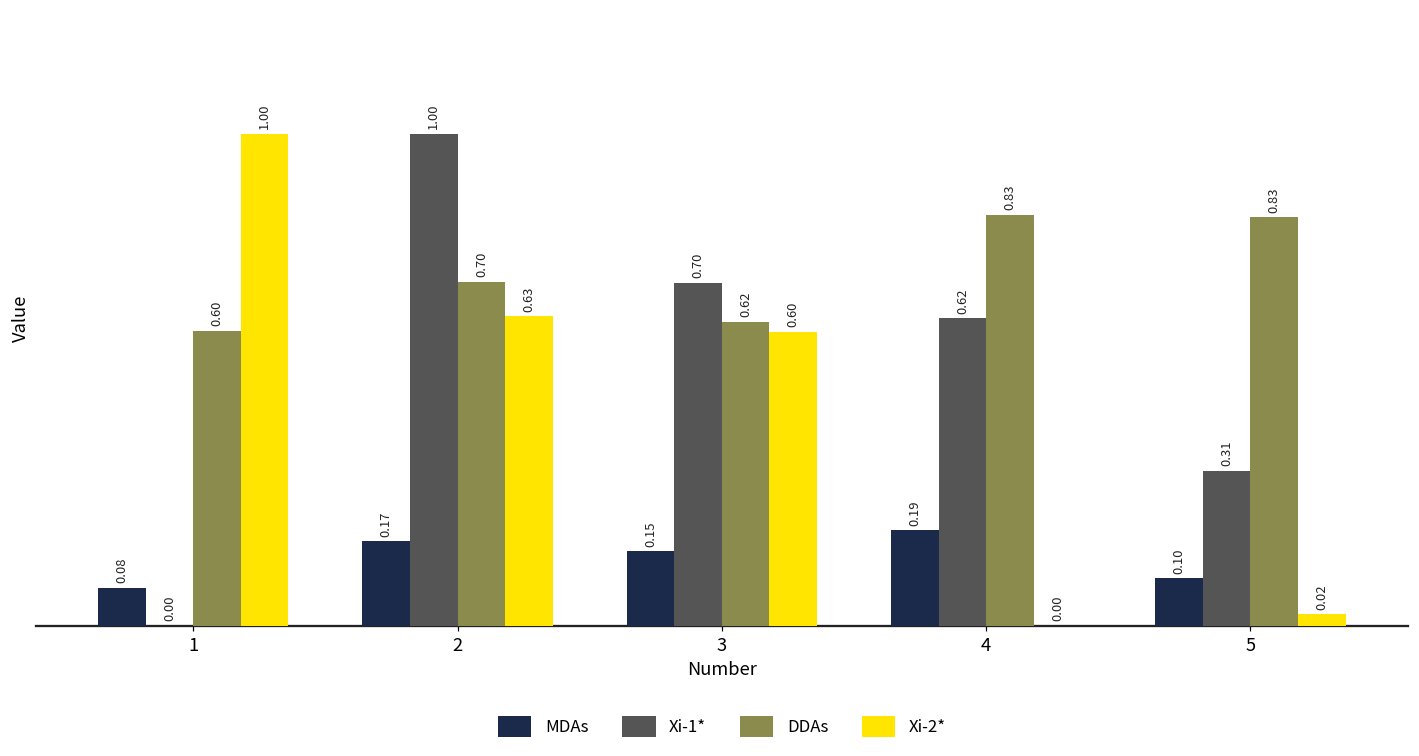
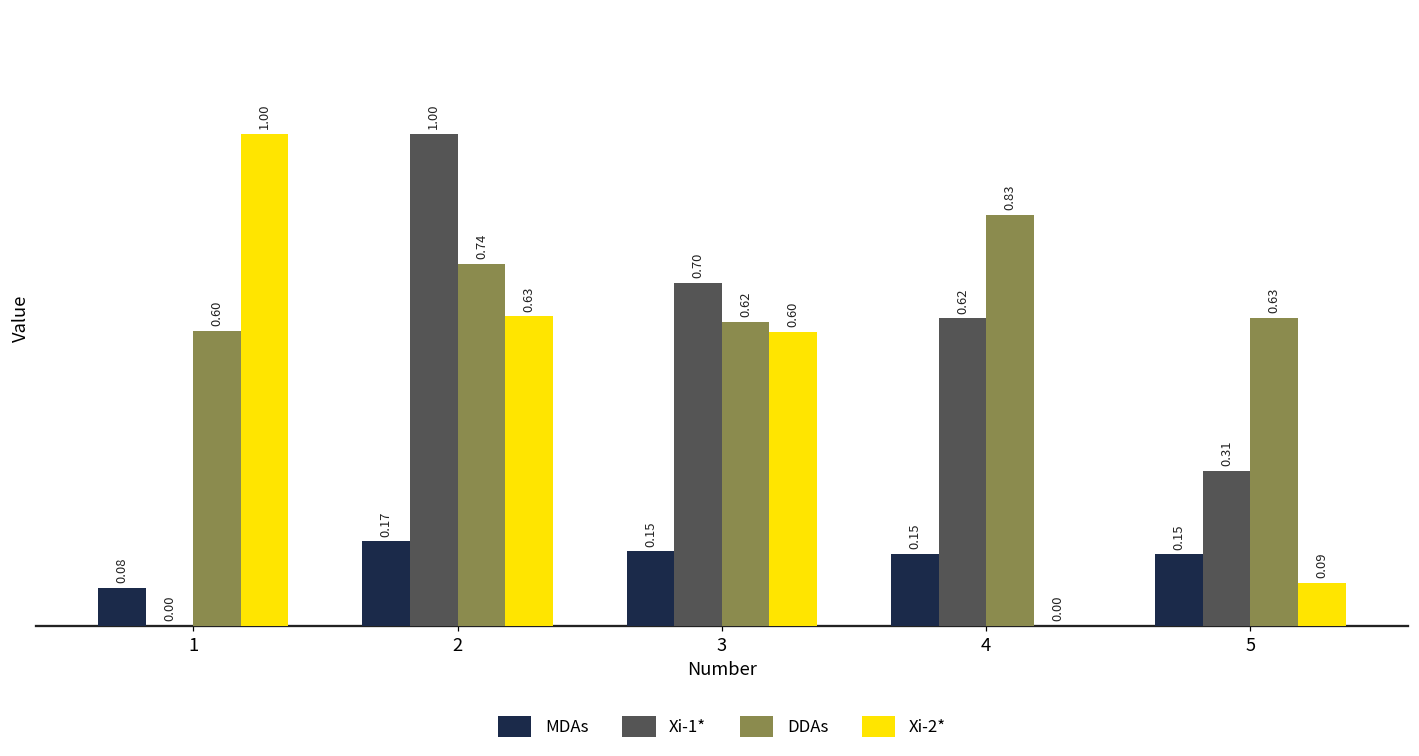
  {
    "MDAs": {
      "1": 0.08,
      "2": 0.17,
      "3": 0.15,
-     "4": 0.19,
-     "5": 0.10
+     "4": 0.15,
+     "5": 0.15
    },
    "Xi-1*": {
      "1": 0.00,
      "2": 1.00,
      "3": 0.70,
      "4": 0.62,
      "5": 0.31
    },
    "DDAs": {
      "1": 0.60,
-     "2": 0.70,
+     "2": 0.74,
      "3": 0.62,
      "4": 0.83,
-     "5": 0.83
+     "5": 0.63
    },
    "Xi-2*": {
      "1": 1.00,
      "2": 0.63,
      "3": 0.60,
      "4": 0.00,
-     "5": 0.02
+     "5": 0.09
    }
  }
